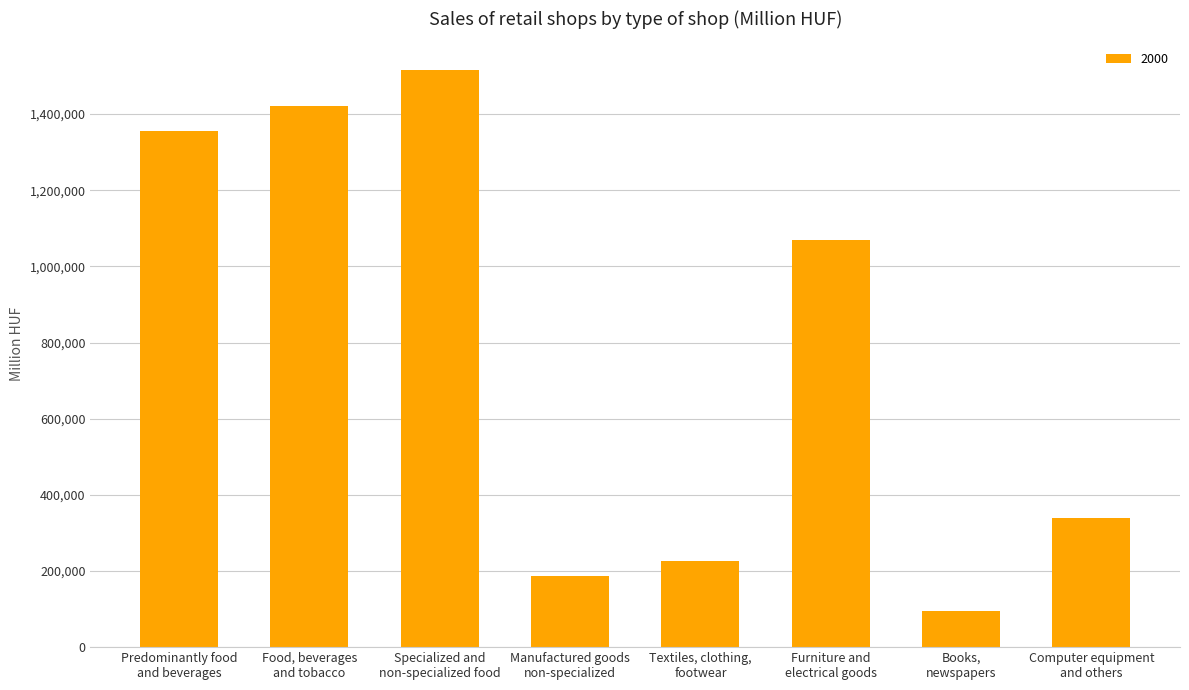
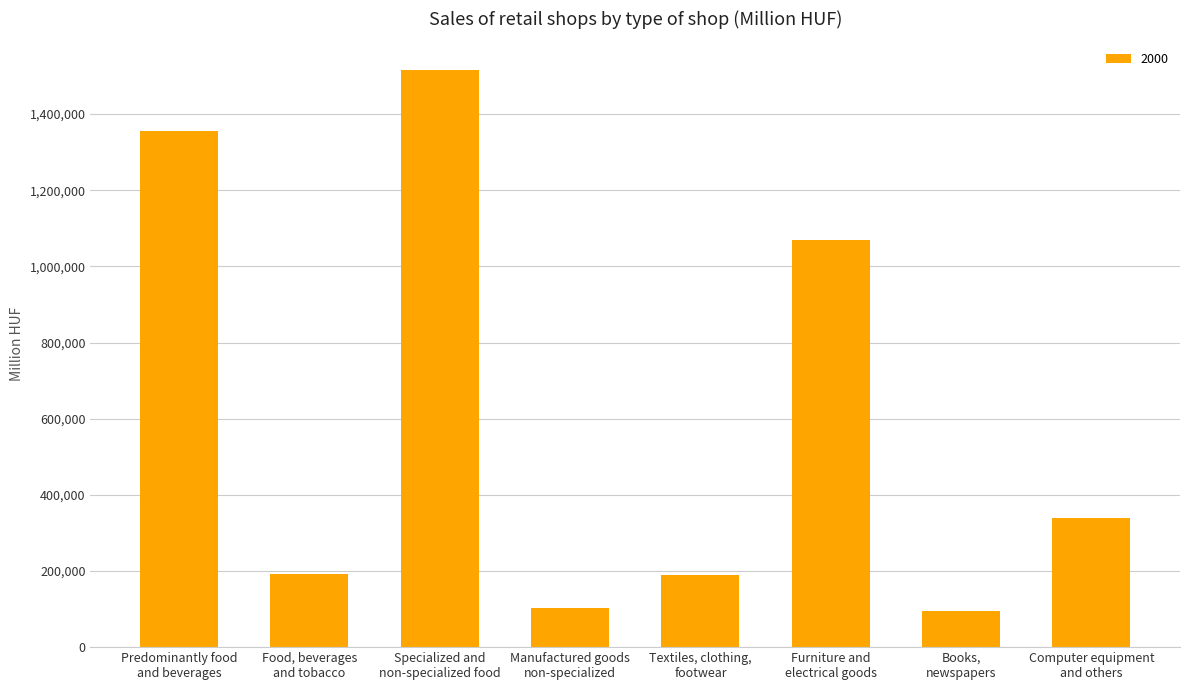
  {
    "Predominantly food and beverages": "1,350,000",
-   "Food, beverages and tobacco": "1,420,000",
+   "Food, beverages and tobacco": "190,000",
    "Specialized and non-specialized food": "1,520,000",
-   "Manufactured goods non-specialized": "190,000",
-   "Textiles, clothing, footwear": "230,000",
+   "Manufactured goods non-specialized": "100,000",
+   "Textiles, clothing, footwear": "190,000",
    "Furniture and electrical goods": "1,070,000",
    "Books, newspapers": "100,000",
    "Computer equipment and others": "340,000"
  }
